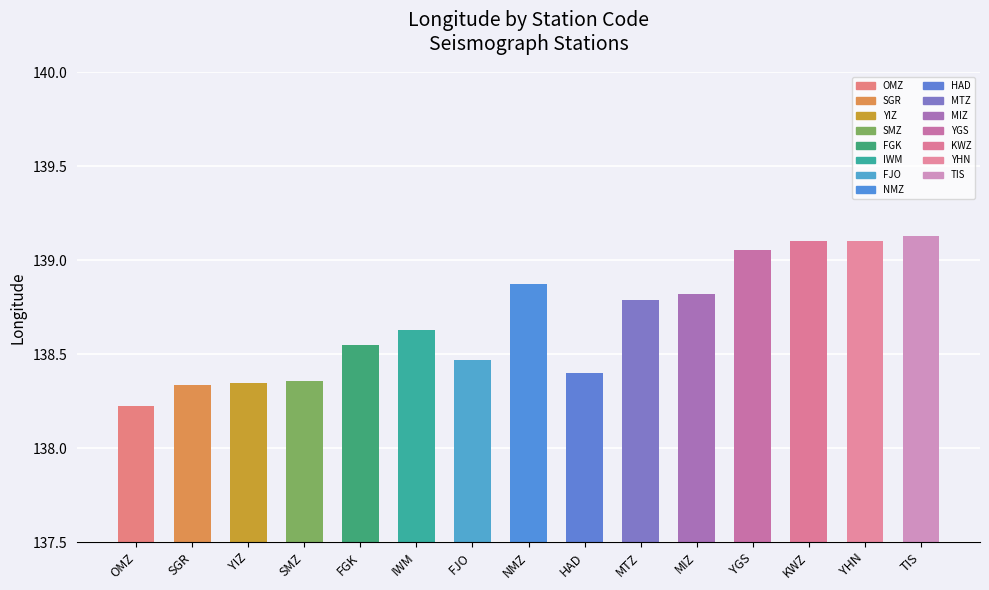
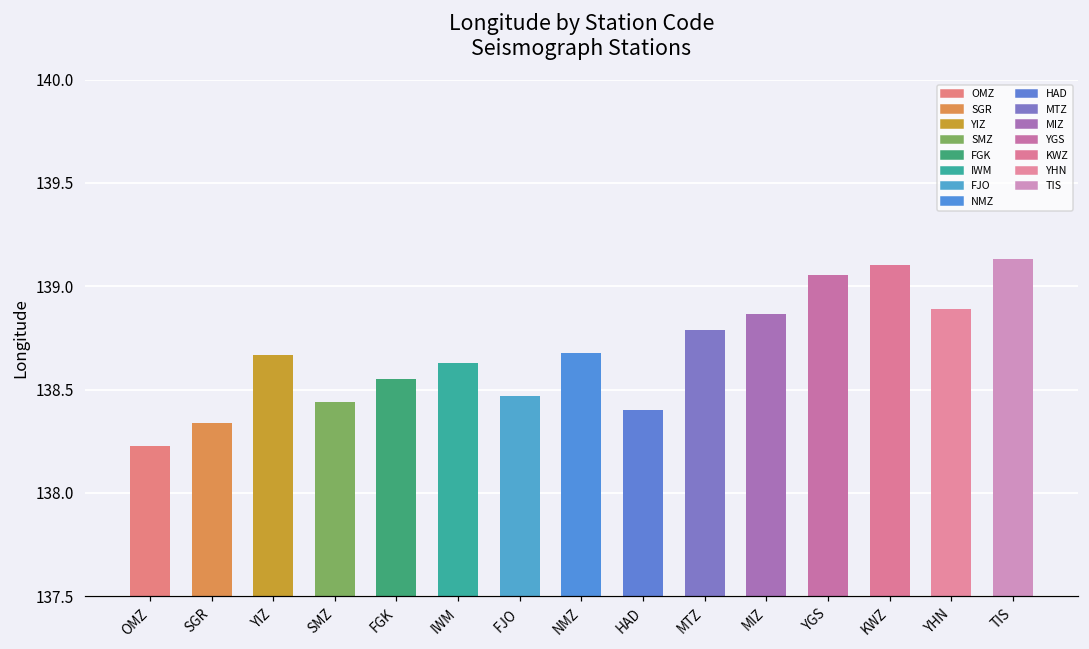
  {
    "OMZ": 138.23,
    "SGR": 138.34,
-   "YIZ": 138.35,
-   "SMZ": 138.36,
+   "YIZ": 138.67,
+   "SMZ": 138.44,
    "FGK": 138.55,
    "IWM": 138.63,
    "FJO": 138.47,
-   "NMZ": 138.87,
+   "NMZ": 138.68,
    "HAD": 138.40,
    "MTZ": 138.79,
-   "MIZ": 138.82,
+   "MIZ": 138.86,
    "YGS": 139.05,
    "KWZ": 139.10,
-   "YHN": 139.10,
+   "YHN": 138.89,
    "TIS": 139.13
  }
